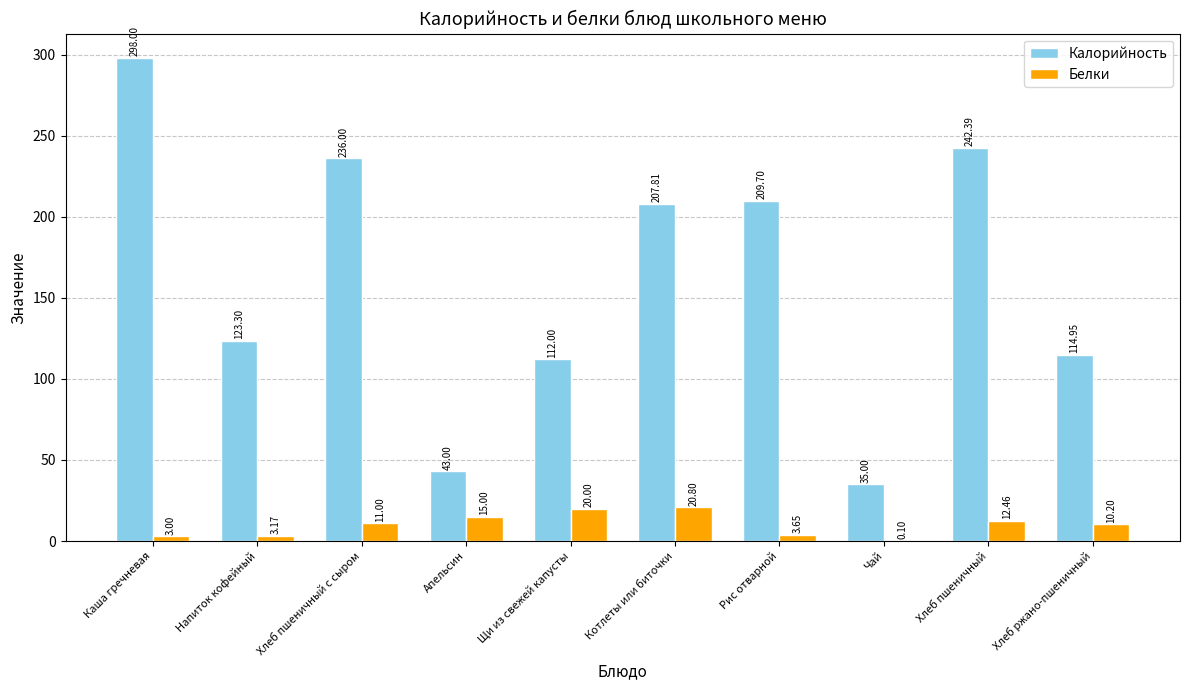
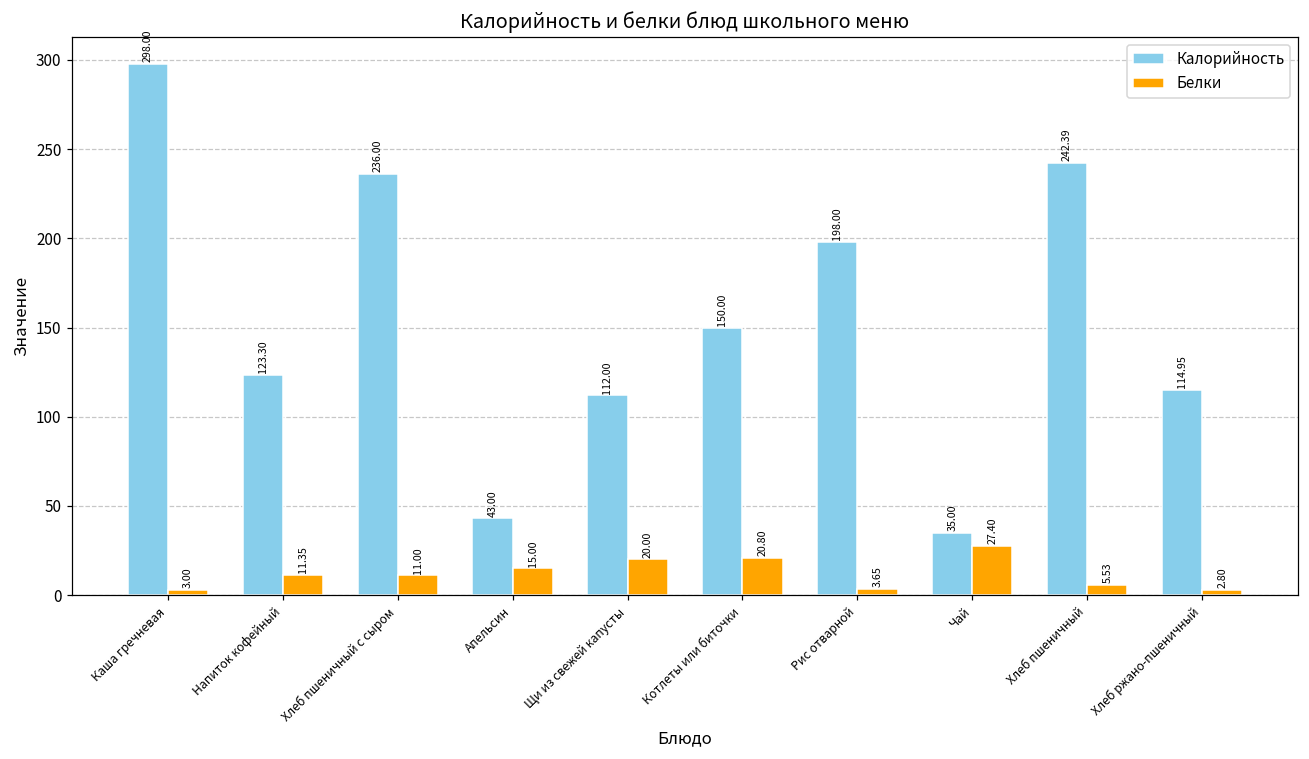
  {
    "Калорийность": {
      "Каша гречневая": 298.00,
      "Напиток кофейный": 123.30,
      "Хлеб пшеничный с сыром": 236.00,
      "Апельсин": 43.00,
      "Щи из свежей капусты": 112.00,
-     "Котлеты или биточки": 207.81,
-     "Рис отварной": 209.70,
+     "Котлеты или биточки": 150.00,
+     "Рис отварной": 198.00,
      "Чай": 35.00,
      "Хлеб пшеничный": 242.39,
      "Хлеб ржано-пшеничный": 114.95
    },
    "Белки": {
      "Каша гречневая": 3.00,
-     "Напиток кофейный": 3.17,
+     "Напиток кофейный": 11.35,
      "Хлеб пшеничный с сыром": 11.00,
      "Апельсин": 15.00,
      "Щи из свежей капусты": 20.00,
      "Котлеты или биточки": 20.80,
      "Рис отварной": 3.65,
-     "Чай": 0.10,
-     "Хлеб пшеничный": 12.46,
-     "Хлеб ржано-пшеничный": 10.20
+     "Чай": 27.40,
+     "Хлеб пшеничный": 5.53,
+     "Хлеб ржано-пшеничный": 2.80
    }
  }
